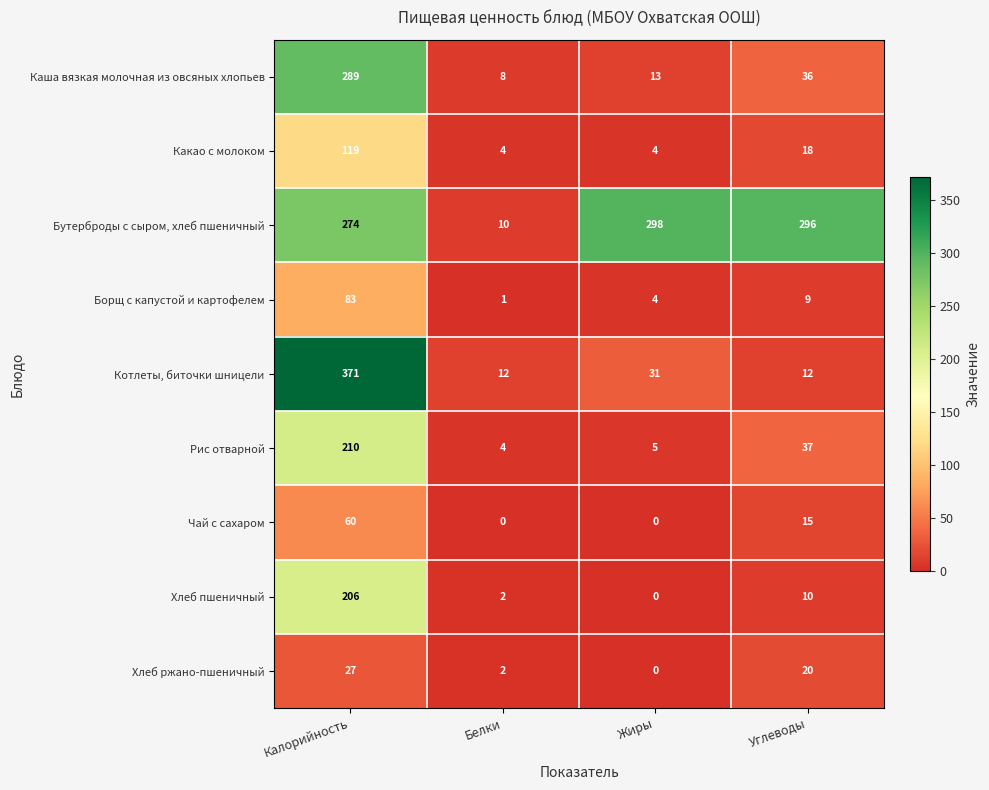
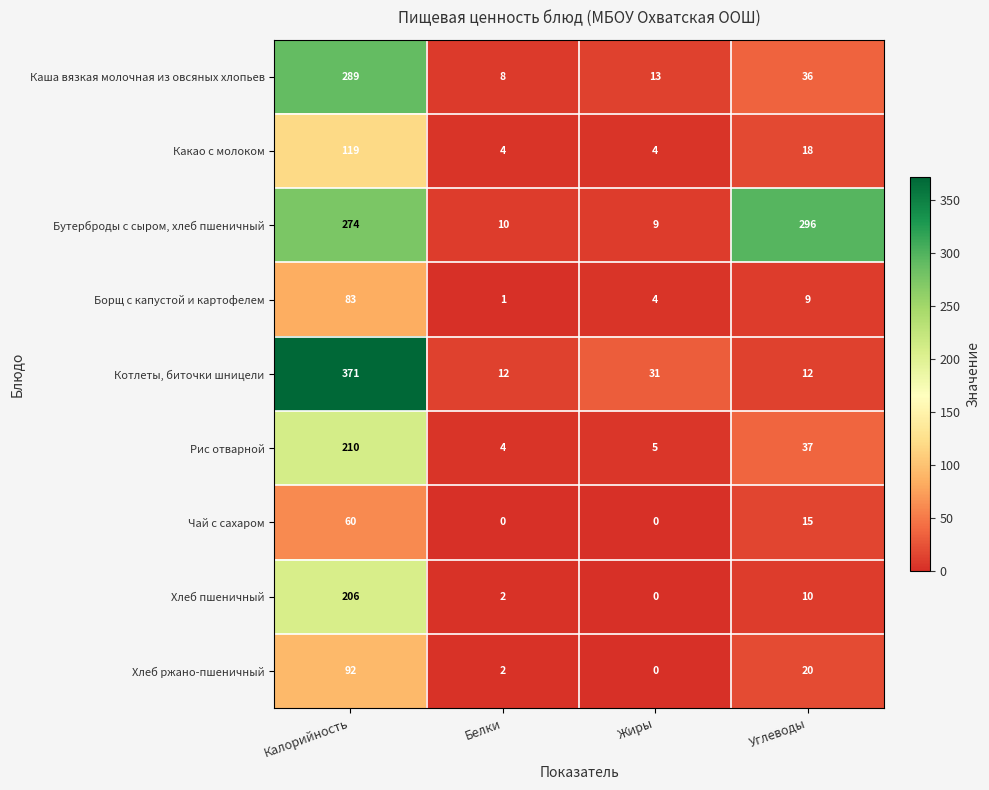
  {
    "Каша вязкая молочная из овсяных хлопьев": {
      "Калорийность": 289,
      "Белки": 8,
      "Жиры": 13,
      "Углеводы": 36
    },
    "Какао с молоком": {
      "Калорийность": 119,
      "Белки": 4,
      "Жиры": 4,
      "Углеводы": 18
    },
    "Бутерброды с сыром, хлеб пшеничный": {
      "Калорийность": 274,
      "Белки": 10,
-     "Жиры": 298,
+     "Жиры": 9,
      "Углеводы": 296
    },
    "Борщ с капустой и картофелем": {
      "Калорийность": 83,
      "Белки": 1,
      "Жиры": 4,
      "Углеводы": 9
    },
    "Котлеты, биточки шницели": {
      "Калорийность": 371,
      "Белки": 12,
      "Жиры": 31,
      "Углеводы": 12
    },
    "Рис отварной": {
      "Калорийность": 210,
      "Белки": 4,
      "Жиры": 5,
      "Углеводы": 37
    },
    "Чай с сахаром": {
      "Калорийность": 60,
      "Белки": 0,
      "Жиры": 0,
      "Углеводы": 15
    },
    "Хлеб пшеничный": {
      "Калорийность": 206,
      "Белки": 2,
      "Жиры": 0,
      "Углеводы": 10
    },
    "Хлеб ржано-пшеничный": {
-     "Калорийность": 27,
+     "Калорийность": 92,
      "Белки": 2,
      "Жиры": 0,
      "Углеводы": 20
    }
  }
